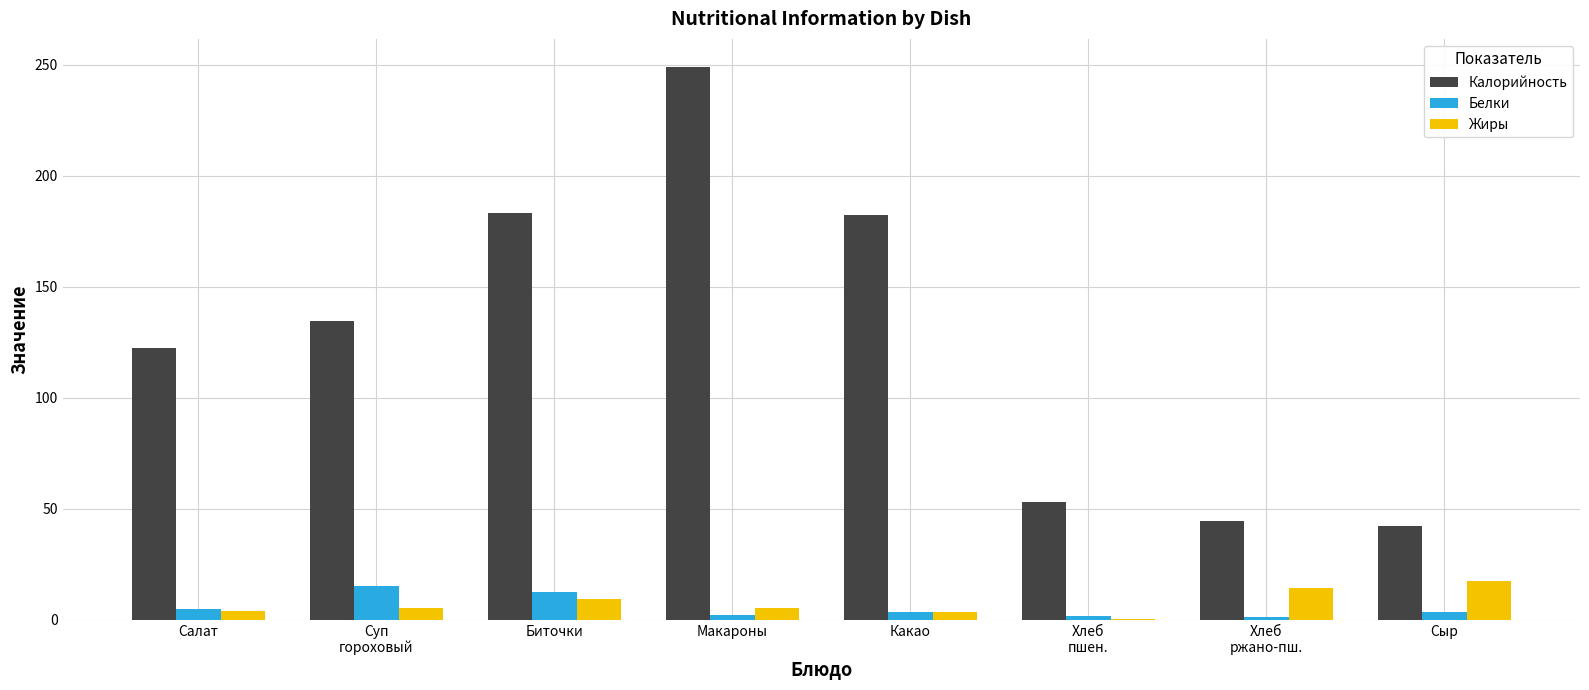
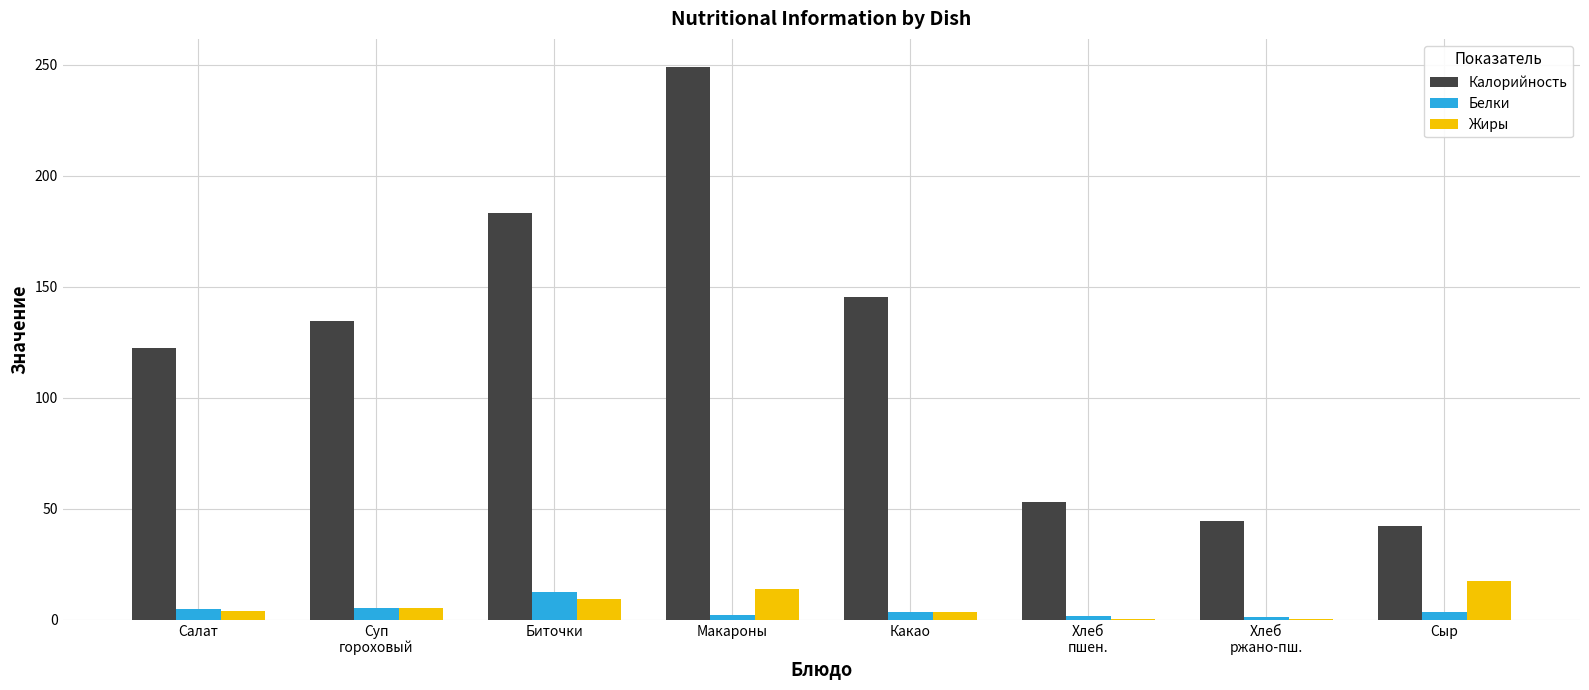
  {
    "Калорийность": {
      "Салат": 123,
      "Суп гороховый": 135,
      "Биточки": 183,
      "Макароны": 249,
-     "Какао": 183,
+     "Какао": 145,
      "Хлеб пшен.": 53,
      "Хлеб ржано-пш.": 45,
      "Сыр": 42
    },
    "Белки": {
      "Салат": 5,
-     "Суп гороховый": 15,
+     "Суп гороховый": 5,
      "Биточки": 12,
      "Макароны": 2,
      "Какао": 4,
      "Хлеб пшен.": 2,
      "Сыр": 3
    },
    "Жиры": {
      "Салат": 4,
      "Суп гороховый": 5,
      "Биточки": 9,
-     "Макароны": 5,
+     "Макароны": 14,
      "Какао": 4,
-     "Хлеб ржано-пш.": 15,
+     "Хлеб ржано-пш.": 0,
      "Сыр": 18
    }
  }
